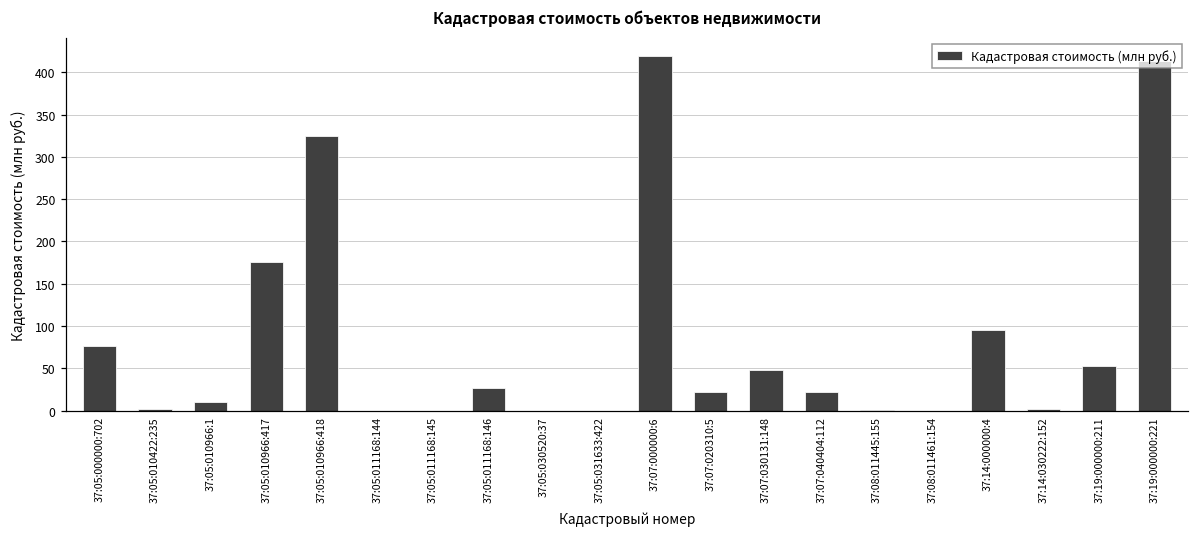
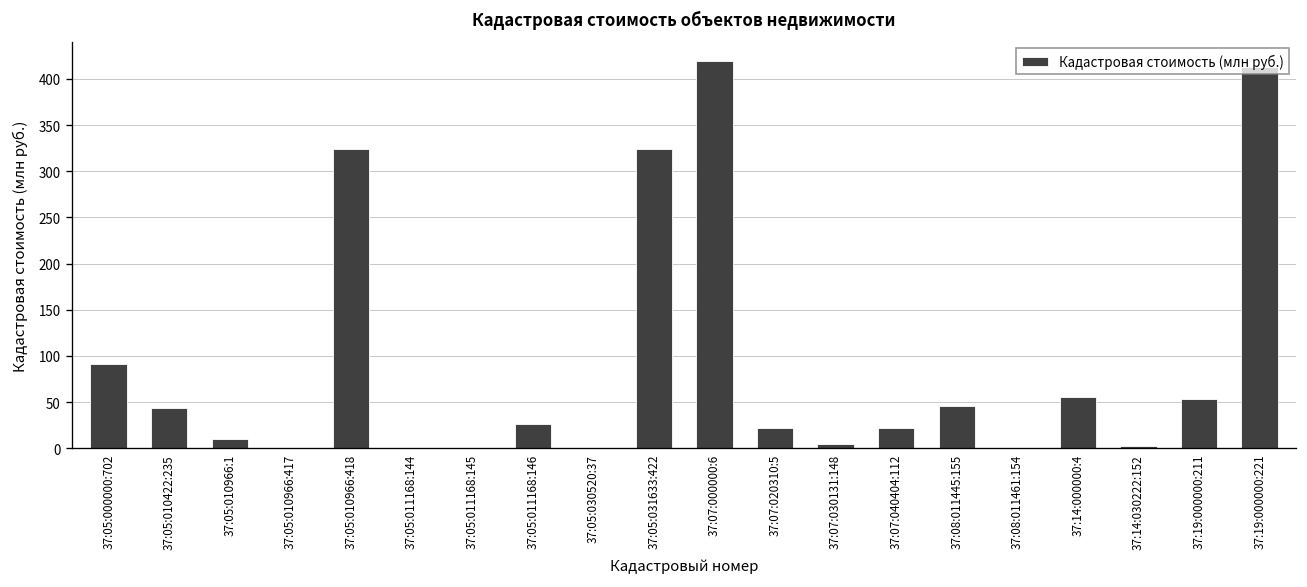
  {
-   "37:05:000000:702": 80,
-   "37:05:010422:235": 0,
+   "37:05:000000:702": 90,
+   "37:05:010422:235": 40,
    "37:05:010966:1": 10,
-   "37:05:010966:417": 180,
+   "37:05:010966:417": 0,
    "37:05:010966:418": 320,
    "37:05:011168:146": 30,
-   "37:05:031633:422": 0,
+   "37:05:031633:422": 320,
    "37:07:000000:6": 420,
    "37:07:020310:5": 20,
-   "37:07:030131:148": 50,
+   "37:07:030131:148": 10,
    "37:07:040404:112": 20,
-   "37:08:011445:155": 0,
-   "37:14:000000:4": 100,
+   "37:08:011445:155": 50,
+   "37:14:000000:4": 60,
    "37:19:000000:211": 50
  }
